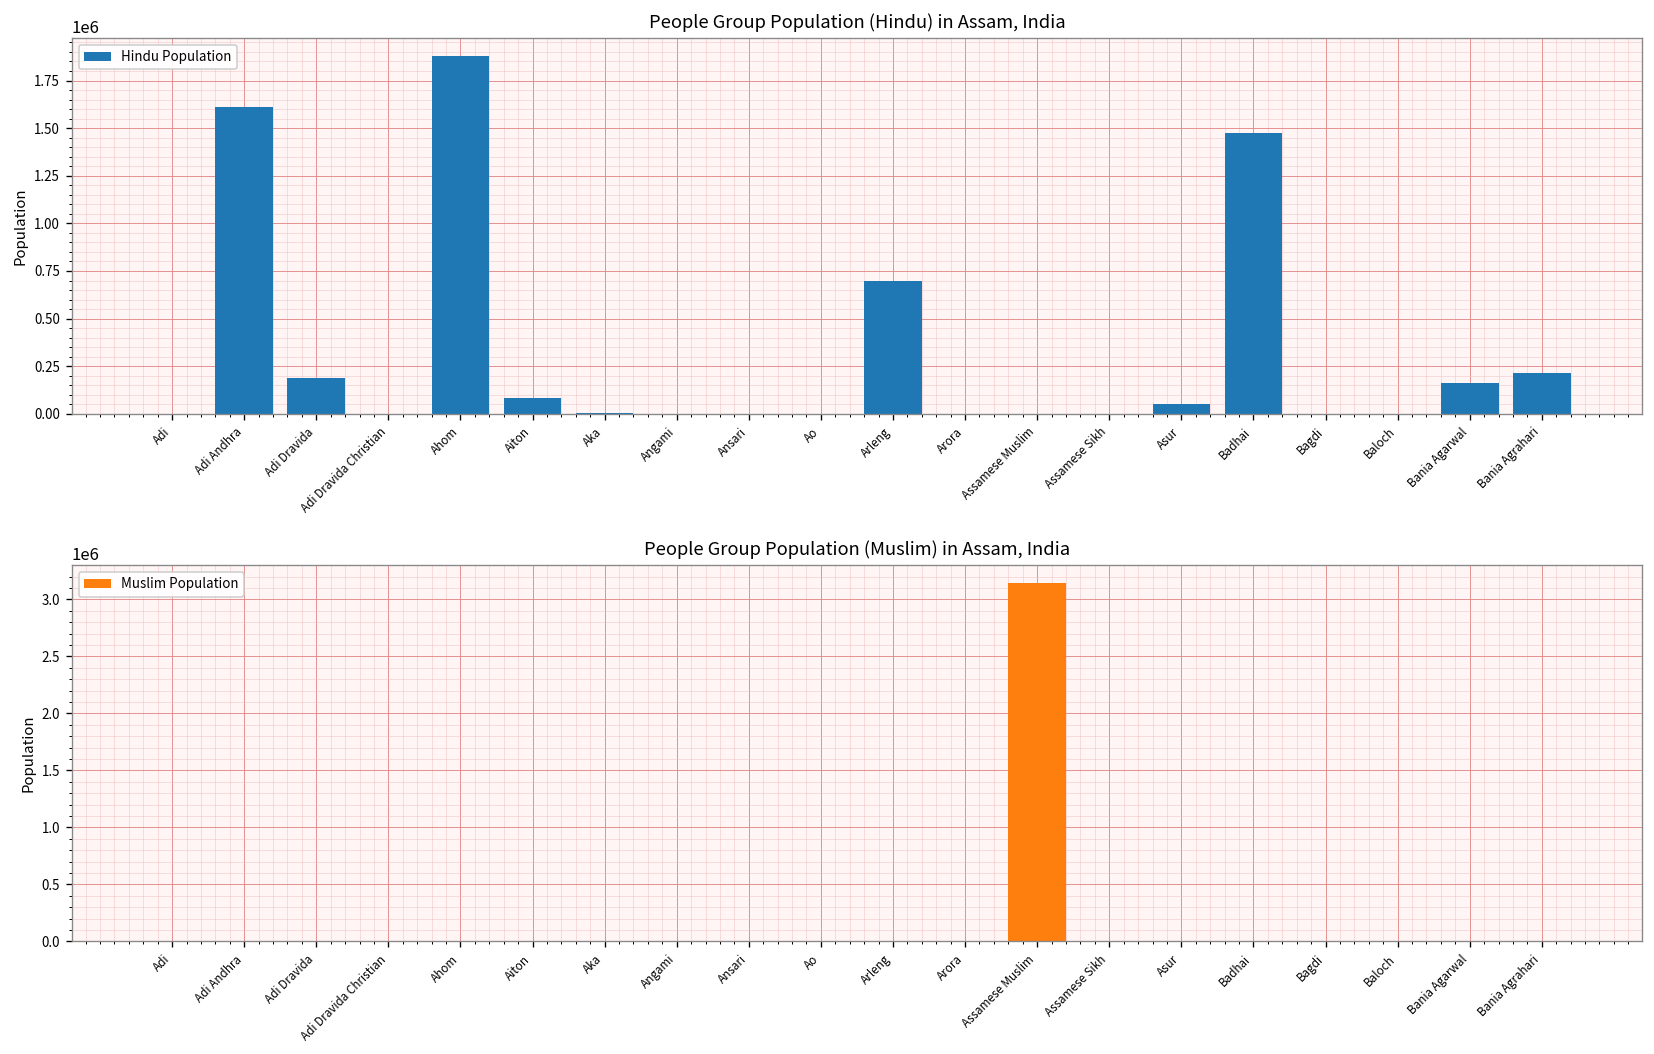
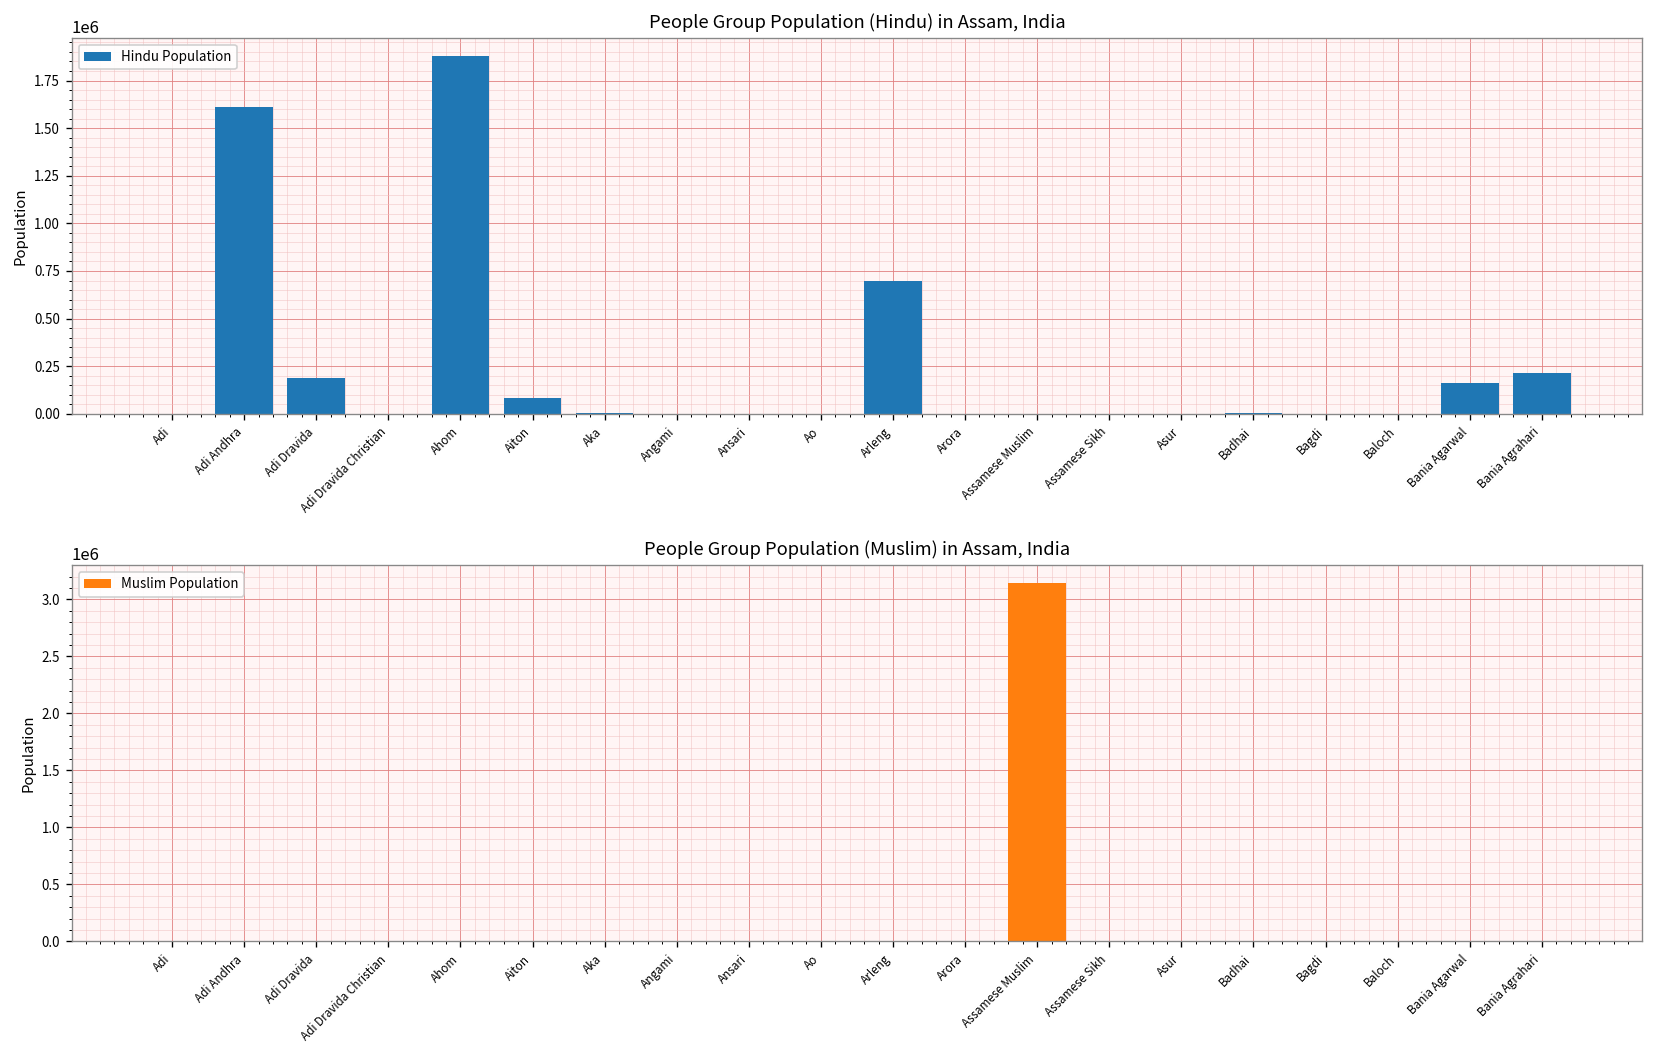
  {
    "People Group Population (Hindu) in Assam, India": {
      "Adi Andhra": 1610000,
      "Adi Dravida": 190000,
      "Adi Dravida Christian": 0,
      "Ahom": 1880000,
      "Aiton": 80000,
      "Ansari": 0,
      "Arleng": 700000,
      "Arora": 0,
      "Assamese Muslim": 0,
      "Assamese Sikh": 0,
-     "Asur": 50000,
-     "Badhai": 1470000,
+     "Asur": 0,
+     "Badhai": 10000,
      "Baloch": 0,
      "Bania Agarwal": 160000,
      "Bania Agrahari": 220000
    },
    "People Group Population (Muslim) in Assam, India": {
      "Adi": 0,
      "Adi Andhra": 0,
      "Adi Dravida": 0,
      "Adi Dravida Christian": 0,
      "Aiton": 0,
      "Aka": 0,
      "Angami": 0,
      "Ao": 0,
      "Arora": 0,
      "Assamese Muslim": 3100000,
      "Assamese Sikh": 0,
      "Asur": 0,
      "Badhai": 0,
      "Bagdi": 0,
      "Bania Agarwal": 0,
      "Bania Agrahari": 0
    }
  }
